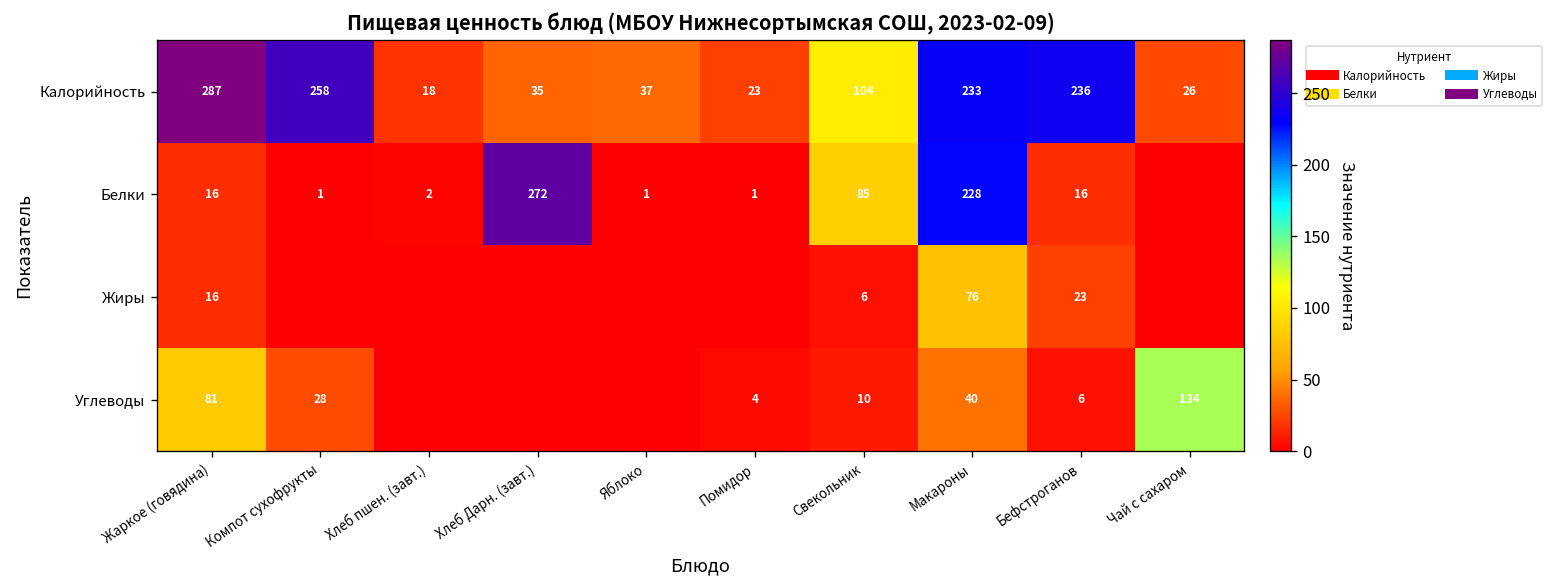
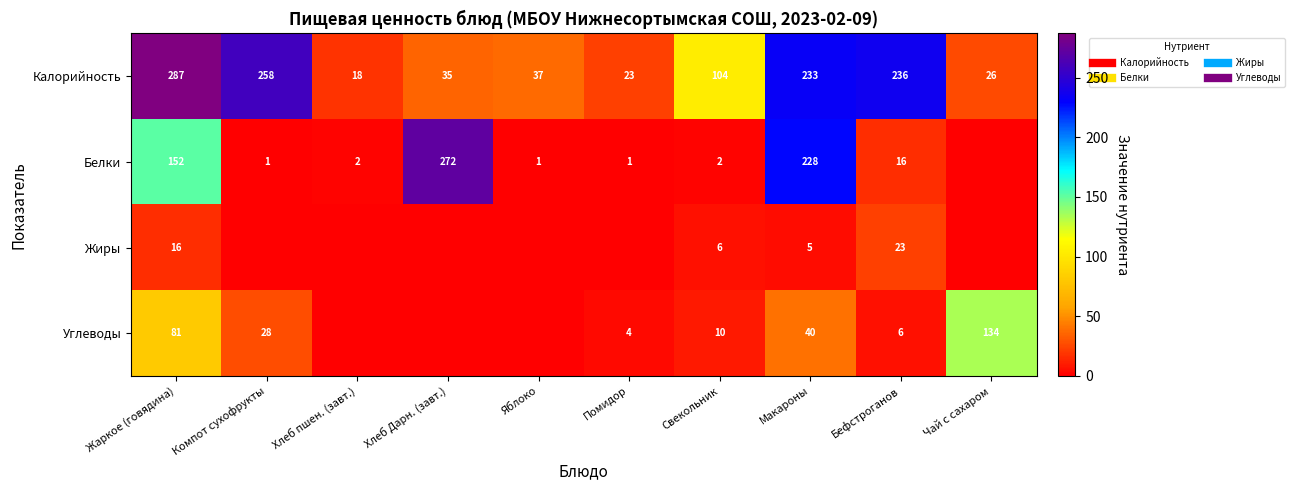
  {
    "Белки": {
-     "Жаркое (говядина)": 16,
-     "Свекольник": 85
+     "Жаркое (говядина)": 152,
+     "Свекольник": 2
    },
    "Жиры": {
-     "Макароны": 76
+     "Макароны": 5
    }
  }
